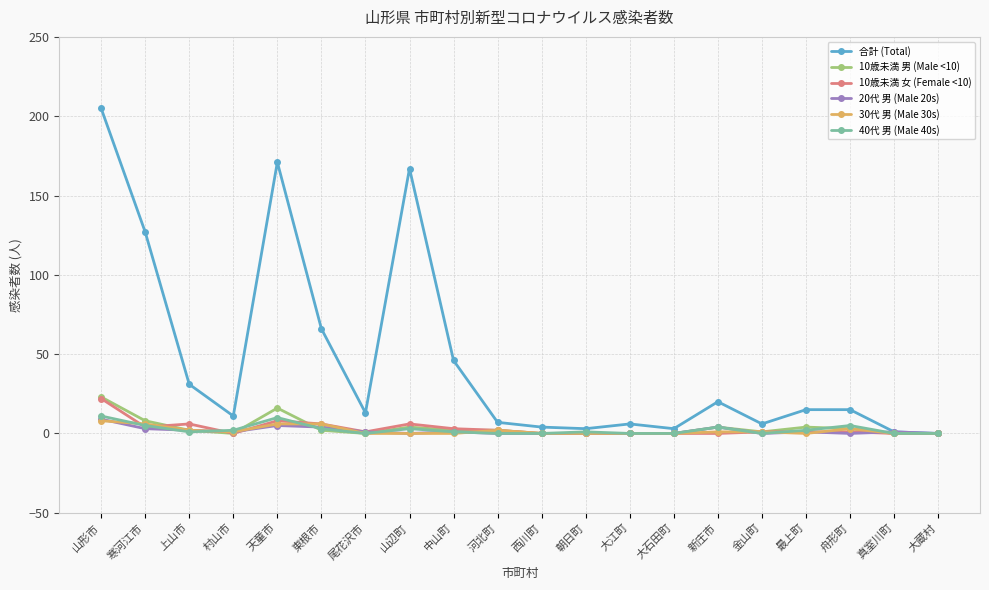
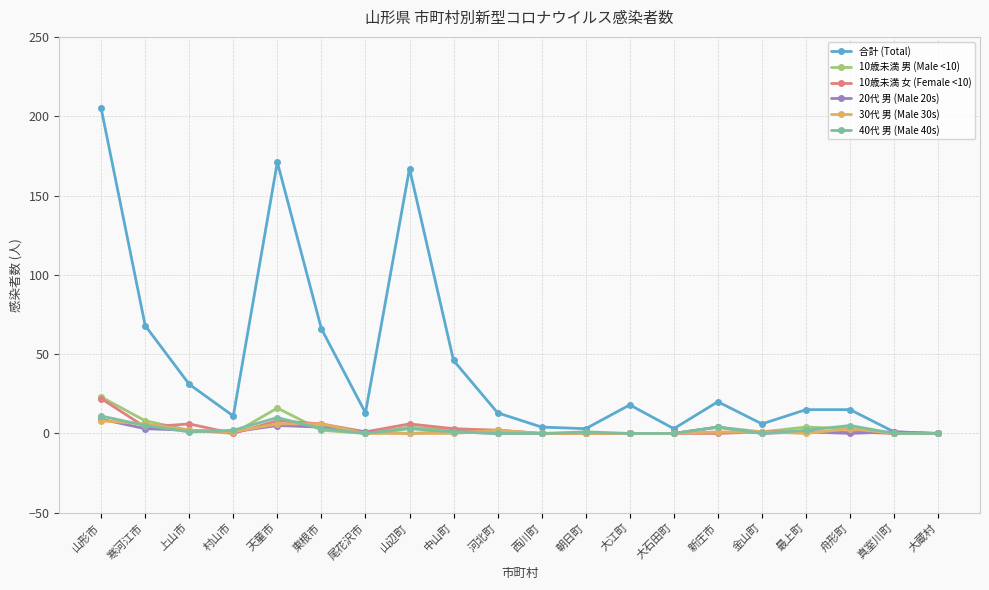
  {
    "合計 (Total)": {
      "山形市": 205,
-     "寒河江市": 127,
+     "寒河江市": 68,
      "上山市": 31,
      "村山市": 11,
      "天童市": 171,
      "東根市": 66,
      "尾花沢市": 13,
      "山辺町": 167,
      "中山町": 46,
-     "河北町": 7,
+     "河北町": 13,
      "西川町": 4,
      "朝日町": 3,
-     "大江町": 6,
+     "大江町": 18,
      "大石田町": 3,
      "新庄市": 20,
      "金山町": 6,
      "最上町": 15,
      "舟形町": 15
    }
  }
